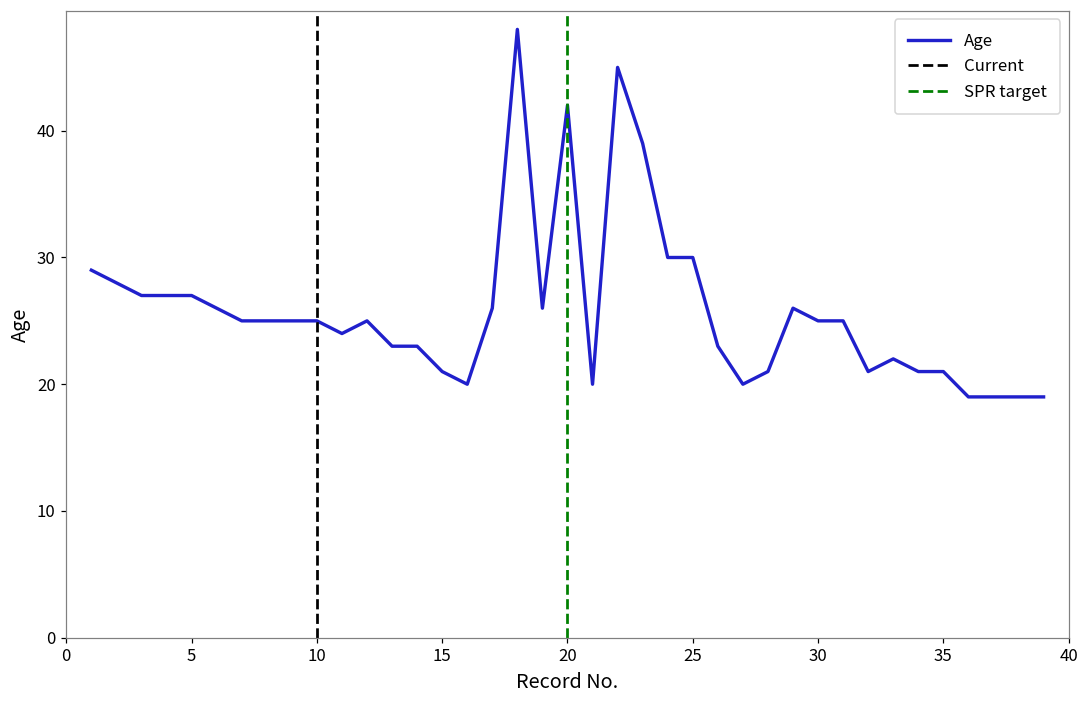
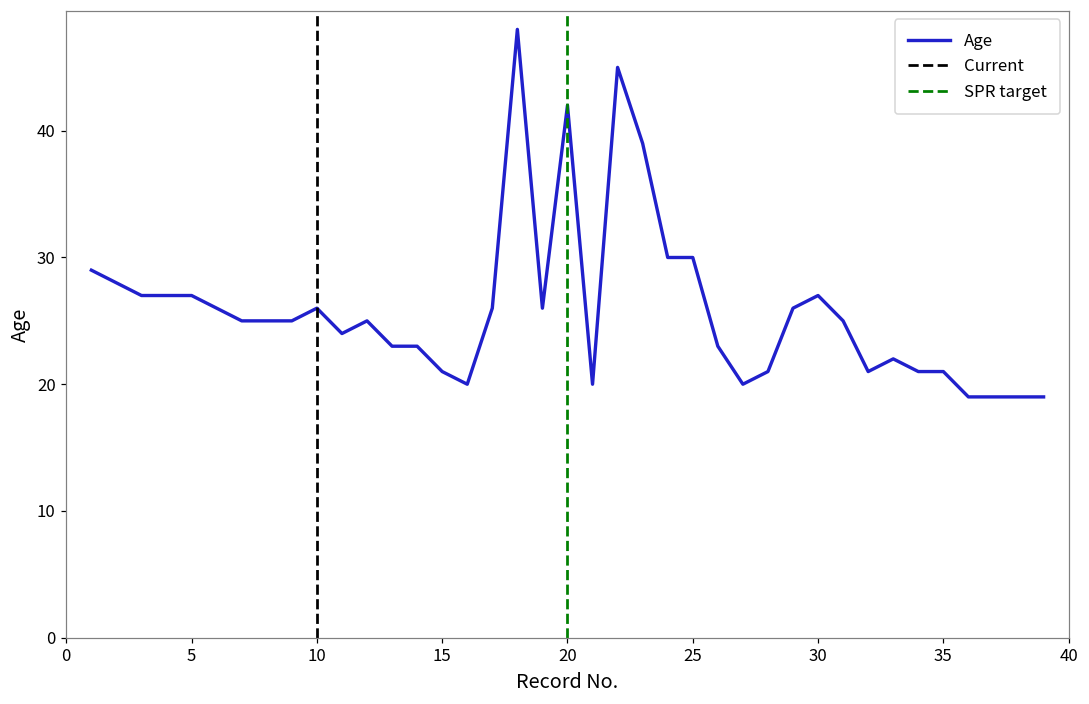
  {
    "5": 27,
-   "10": 25,
+   "10": 26,
    "15": 21,
    "20": 42,
    "25": 30,
-   "30": 25,
+   "30": 27,
    "35": 21
  }
